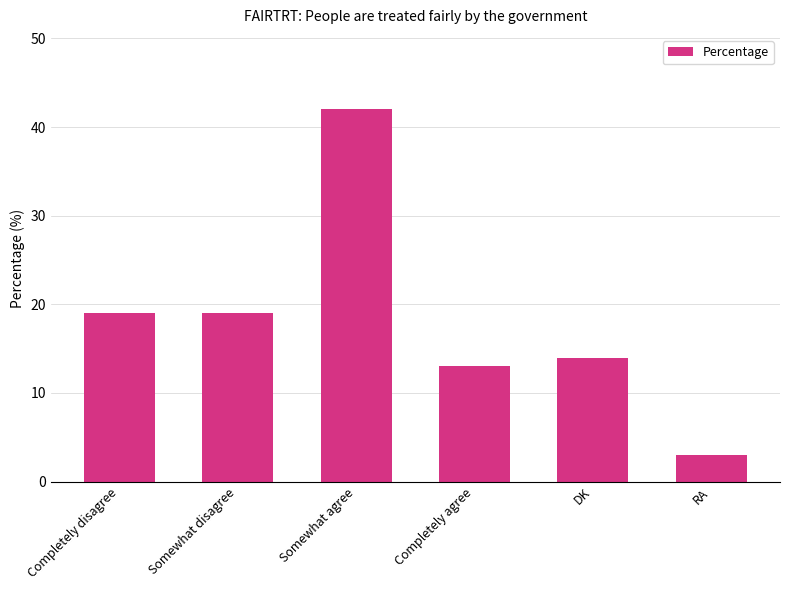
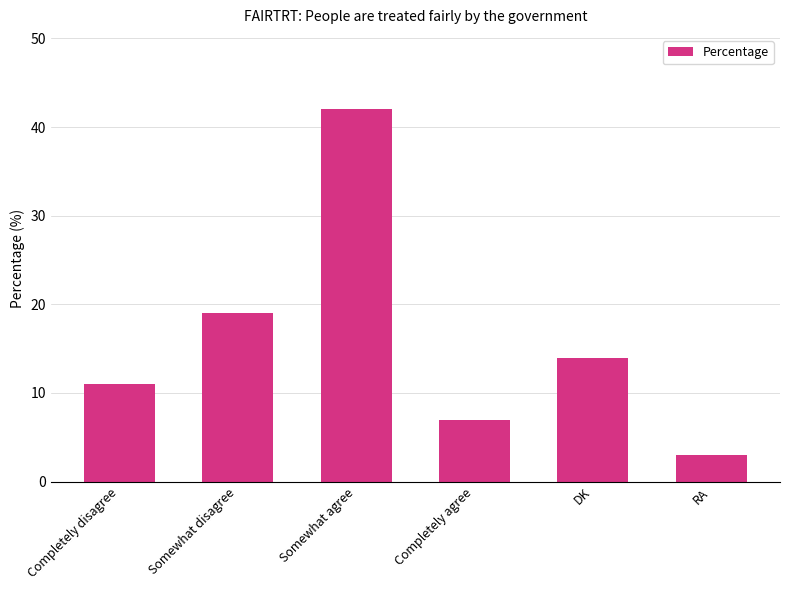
  {
-   "Completely disagree": 19,
+   "Completely disagree": 11,
    "Somewhat disagree": 19,
    "Somewhat agree": 42,
-   "Completely agree": 13,
+   "Completely agree": 7,
    "DK": 14,
    "RA": 3
  }
